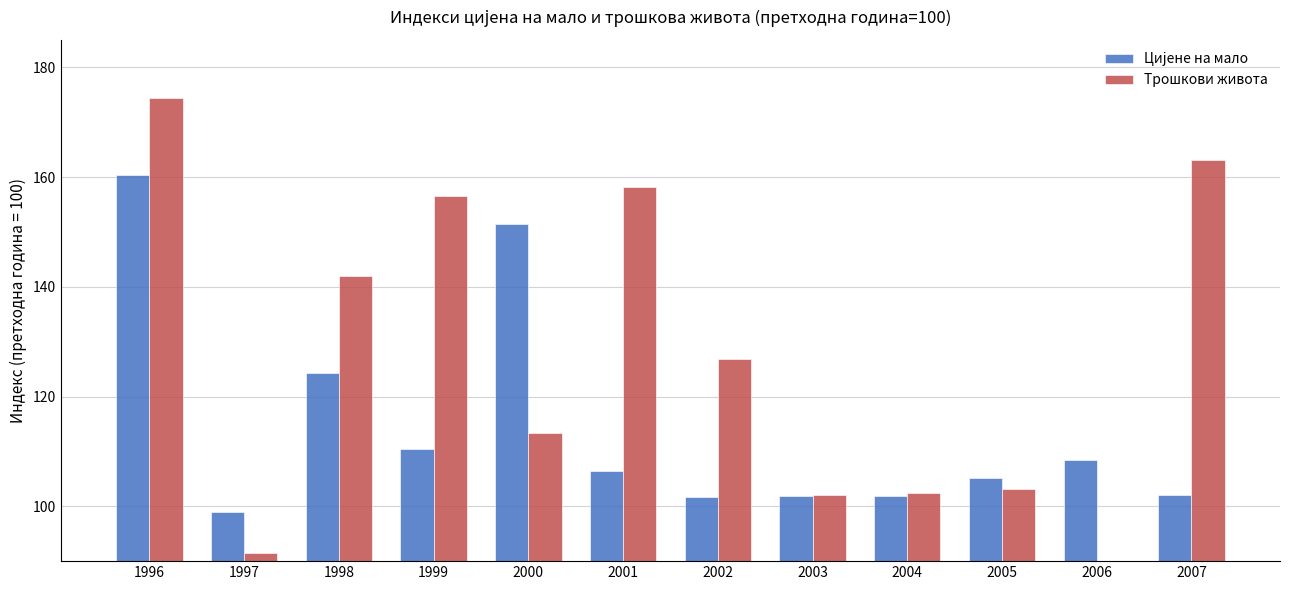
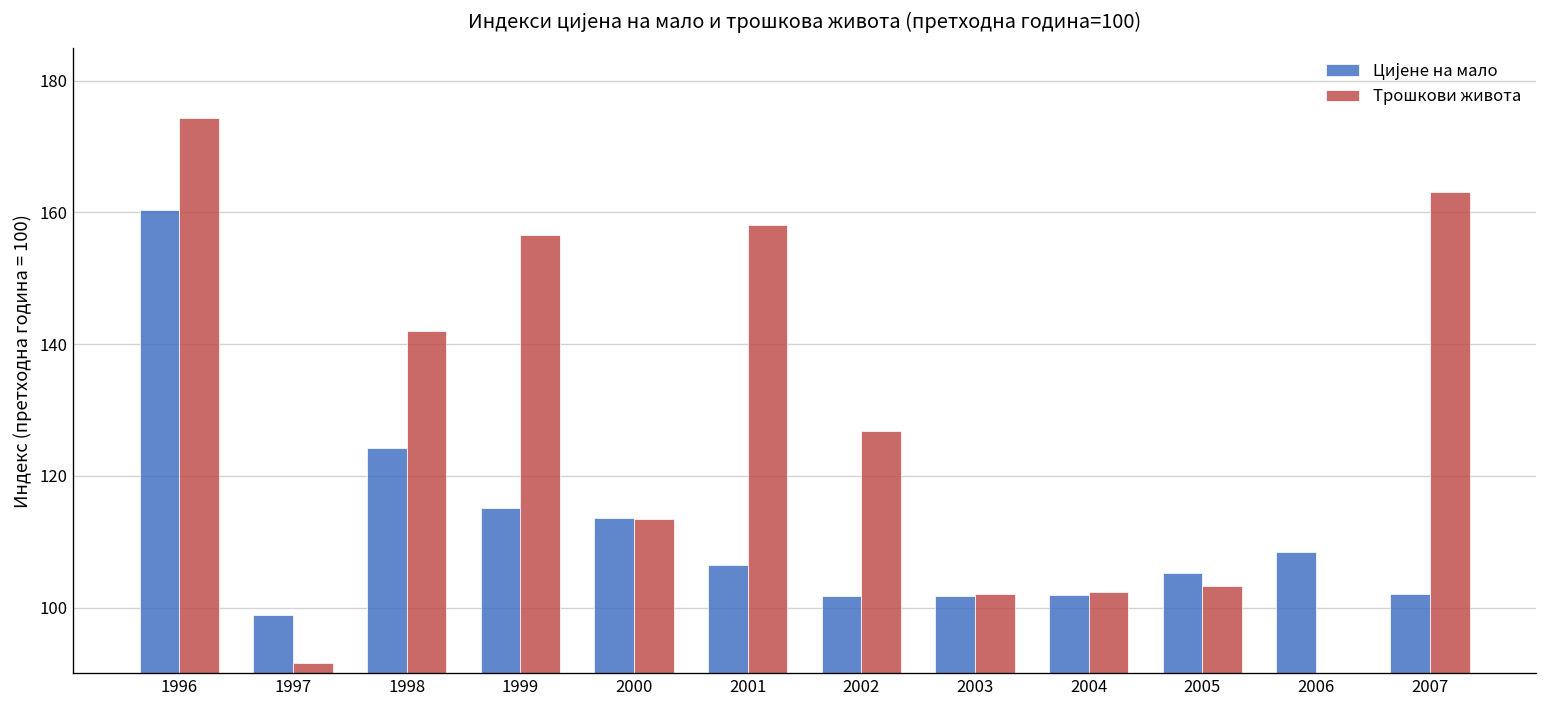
  {
    "Цијене на мало": {
      "1996": 160,
      "1997": 99,
      "1998": 124,
-     "1999": 110,
-     "2000": 152,
+     "1999": 115,
+     "2000": 114,
      "2001": 107,
      "2002": 102,
      "2003": 102,
      "2004": 102,
      "2005": 105,
      "2006": 108,
      "2007": 102
    },
    "Трошкови живота": {
      "1996": 174,
      "1997": 92,
      "1998": 142,
      "1999": 157,
      "2000": 113,
      "2001": 158,
      "2002": 127,
      "2003": 102,
      "2004": 102,
      "2005": 103,
      "2007": 163
    }
  }
